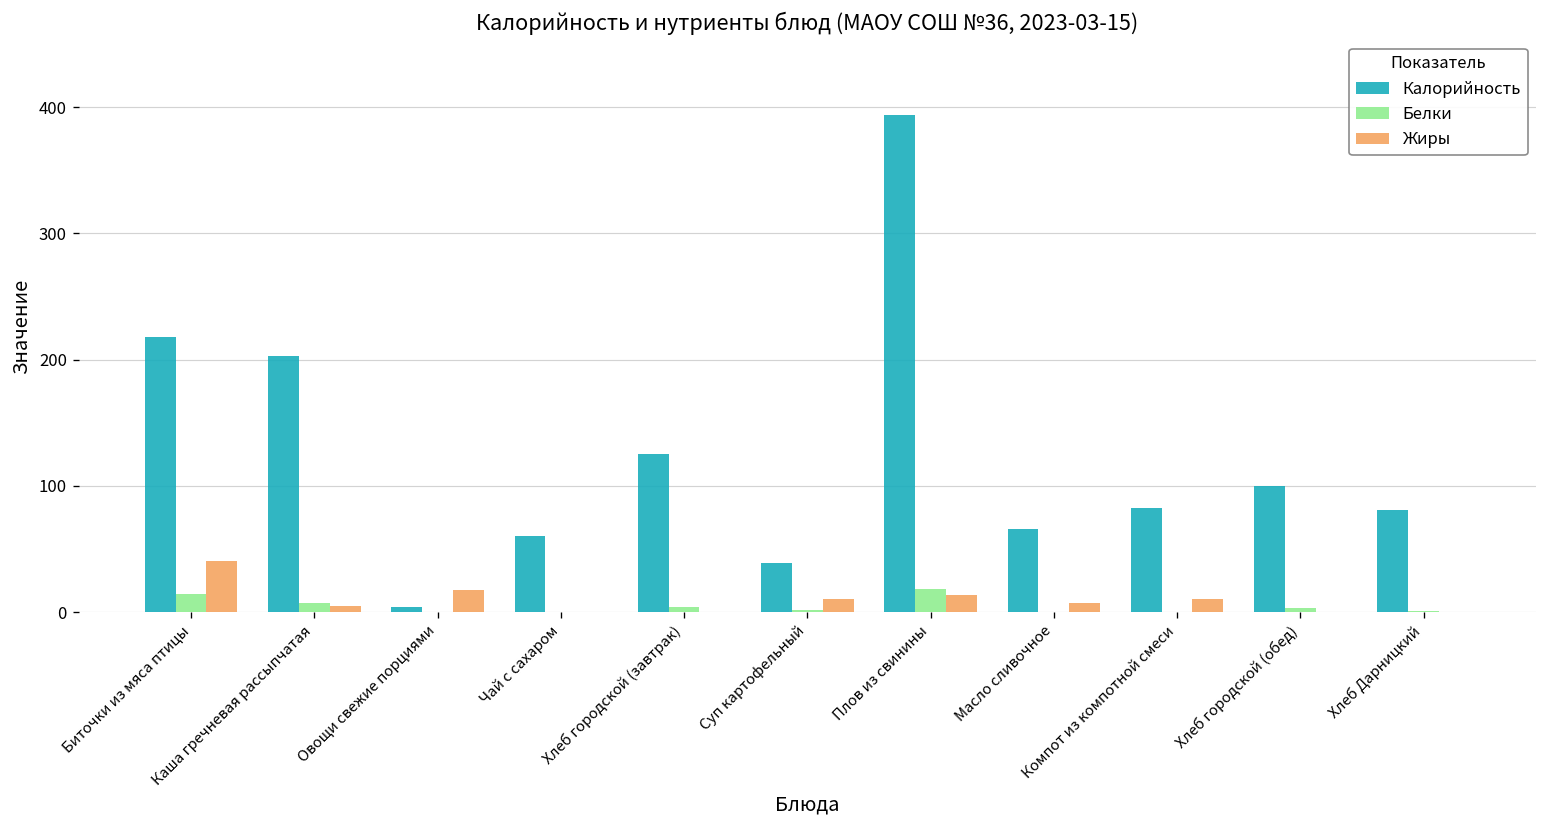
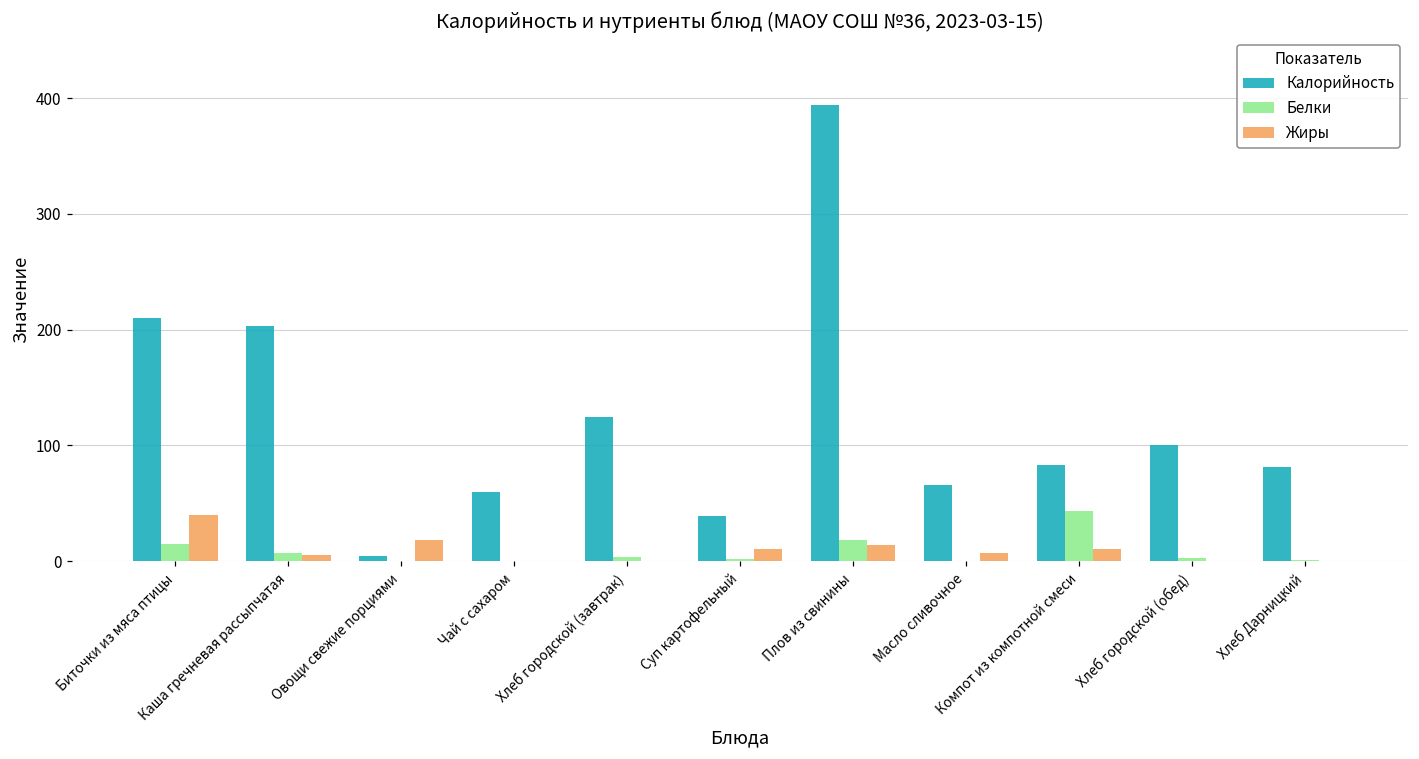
  {
    "Калорийность": {
-     "Биточки из мяса птицы": 218,
+     "Биточки из мяса птицы": 210,
      "Каша гречневая рассыпчатая": 203,
      "Овощи свежие порциями": 4,
      "Чай с сахаром": 60,
      "Хлеб городской (завтрак)": 125,
      "Суп картофельный": 39,
      "Плов из свинины": 394,
      "Масло сливочное": 66,
      "Компот из компотной смеси": 83,
      "Хлеб городской (обед)": 100,
      "Хлеб Дарницкий": 81
    },
    "Белки": {
      "Биточки из мяса птицы": 15,
      "Каша гречневая рассыпчатая": 7,
      "Хлеб городской (завтрак)": 4,
      "Плов из свинины": 18,
-     "Компот из компотной смеси": 0,
+     "Компот из компотной смеси": 43,
      "Хлеб городской (обед)": 3
    },
    "Жиры": {
      "Биточки из мяса птицы": 40,
      "Каша гречневая рассыпчатая": 5,
      "Овощи свежие порциями": 18,
      "Суп картофельный": 10,
      "Плов из свинины": 14,
      "Масло сливочное": 7,
      "Компот из компотной смеси": 11
    }
  }
